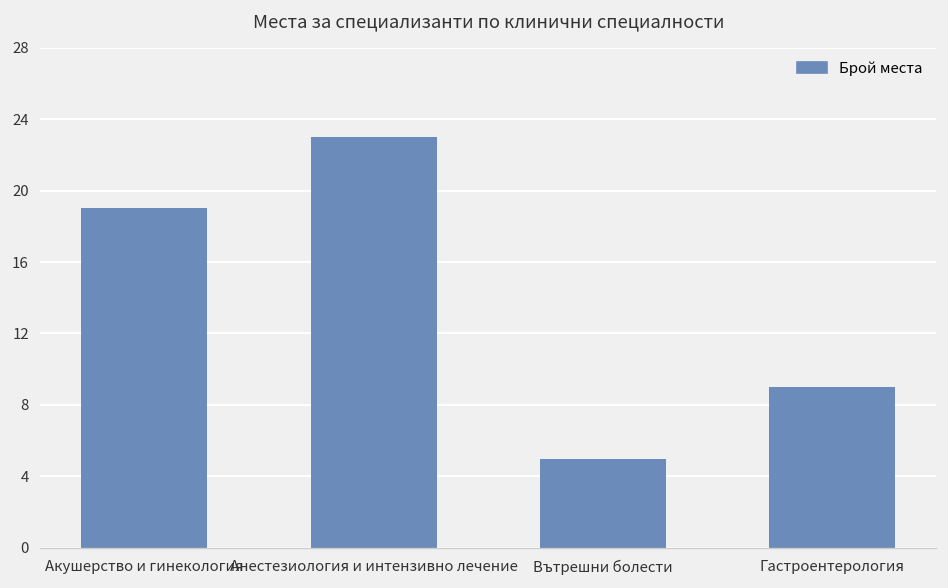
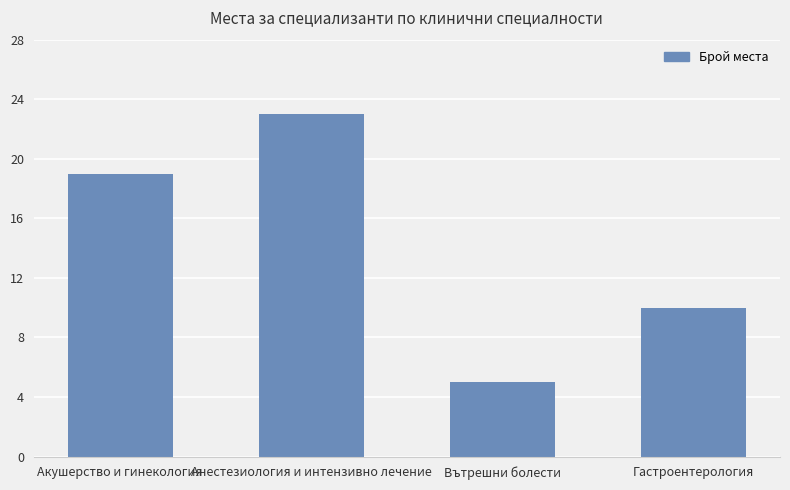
  {
    "Акушерство и гинекология": 19,
    "Анестезиология и интензивно лечение": 23,
    "Вътрешни болести": 5,
-   "Гастроентерология": 9
+   "Гастроентерология": 10
  }
